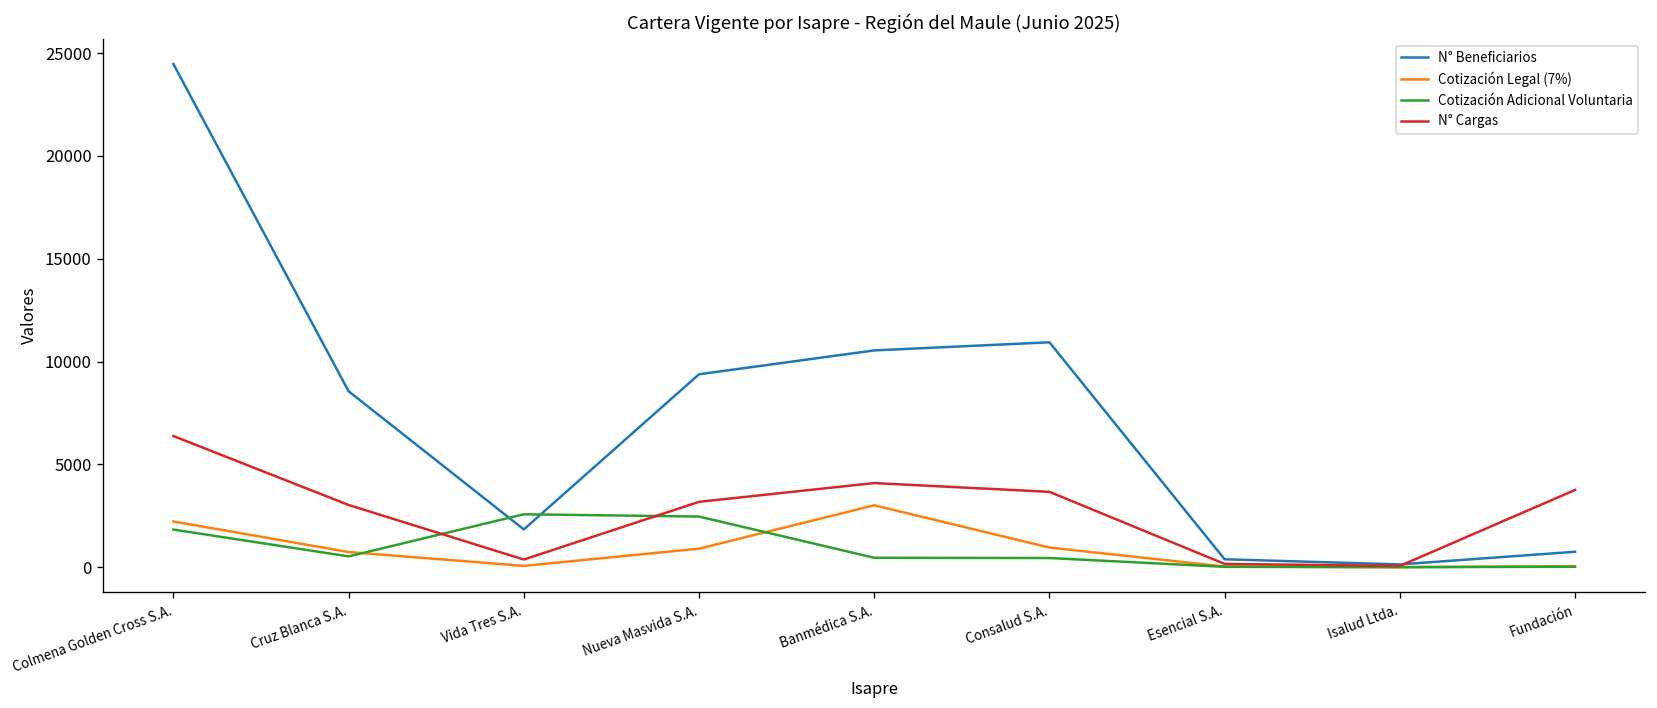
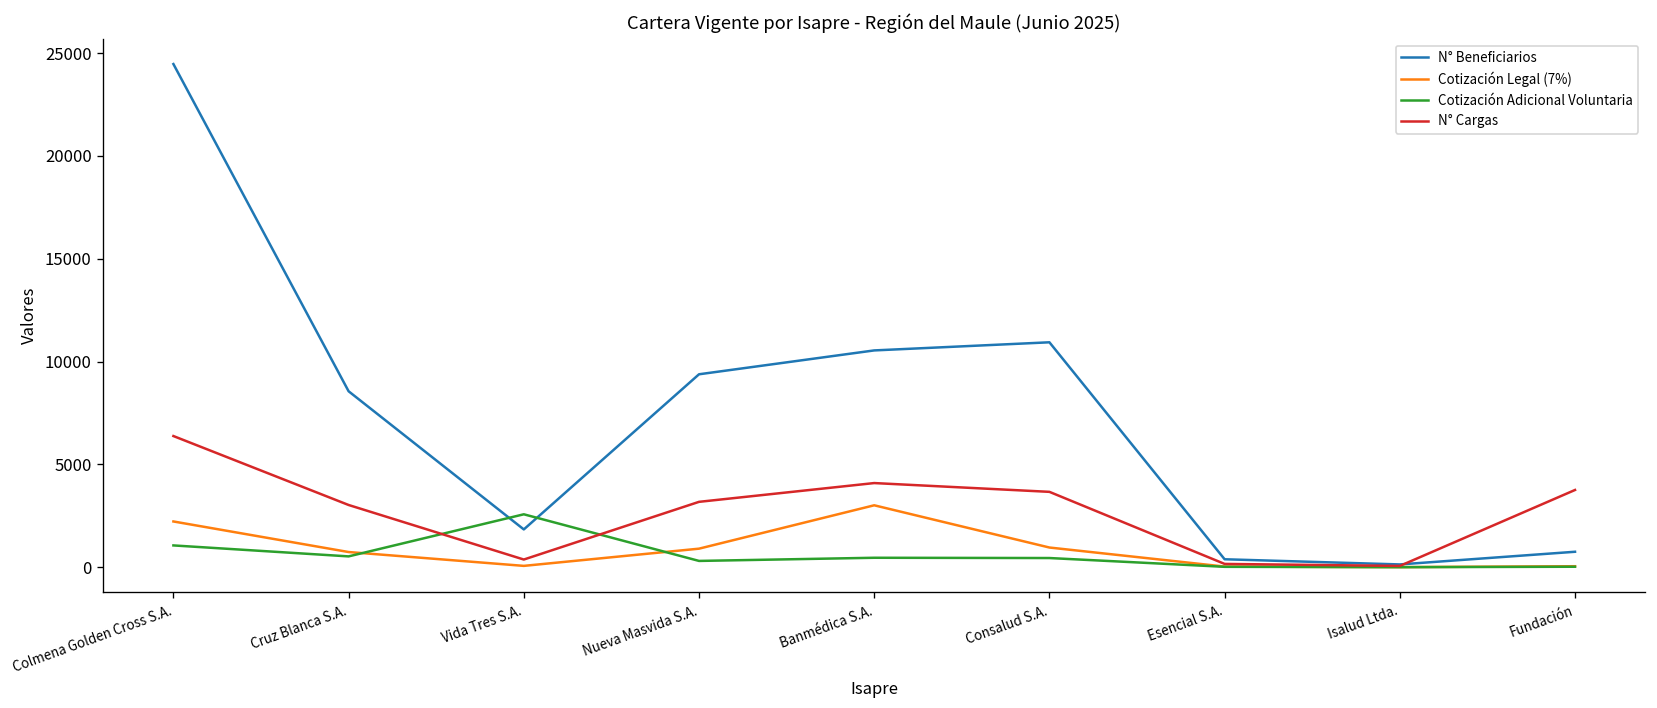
  {
    "N° Beneficiarios": {
      "Colmena Golden Cross S.A.": 24500,
      "Cruz Blanca S.A.": 8600,
      "Vida Tres S.A.": 1800,
      "Nueva Masvida S.A.": 9400,
      "Banmédica S.A.": 10500,
      "Consalud S.A.": 10900,
      "Esencial S.A.": 400,
      "Fundación": 800
    },
    "Cotización Legal (7%)": {
      "Colmena Golden Cross S.A.": 2200,
      "Cruz Blanca S.A.": 700,
      "Vida Tres S.A.": 100,
      "Nueva Masvida S.A.": 900,
      "Banmédica S.A.": 3000,
      "Consalud S.A.": 1000
    },
    "Cotización Adicional Voluntaria": {
-     "Colmena Golden Cross S.A.": 1800,
+     "Colmena Golden Cross S.A.": 1100,
      "Cruz Blanca S.A.": 500,
      "Vida Tres S.A.": 2600,
-     "Nueva Masvida S.A.": 2500,
+     "Nueva Masvida S.A.": 300,
      "Banmédica S.A.": 500,
      "Consalud S.A.": 500
    },
    "N° Cargas": {
      "Colmena Golden Cross S.A.": 6400,
      "Cruz Blanca S.A.": 3000,
      "Vida Tres S.A.": 400,
      "Nueva Masvida S.A.": 3200,
      "Banmédica S.A.": 4100,
      "Consalud S.A.": 3700,
      "Fundación": 3800
    }
  }
